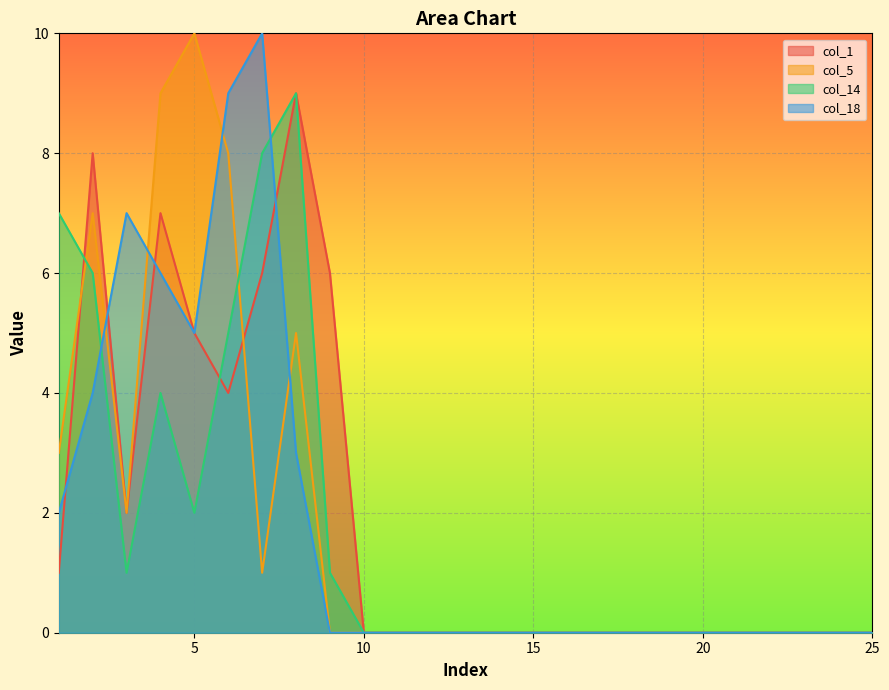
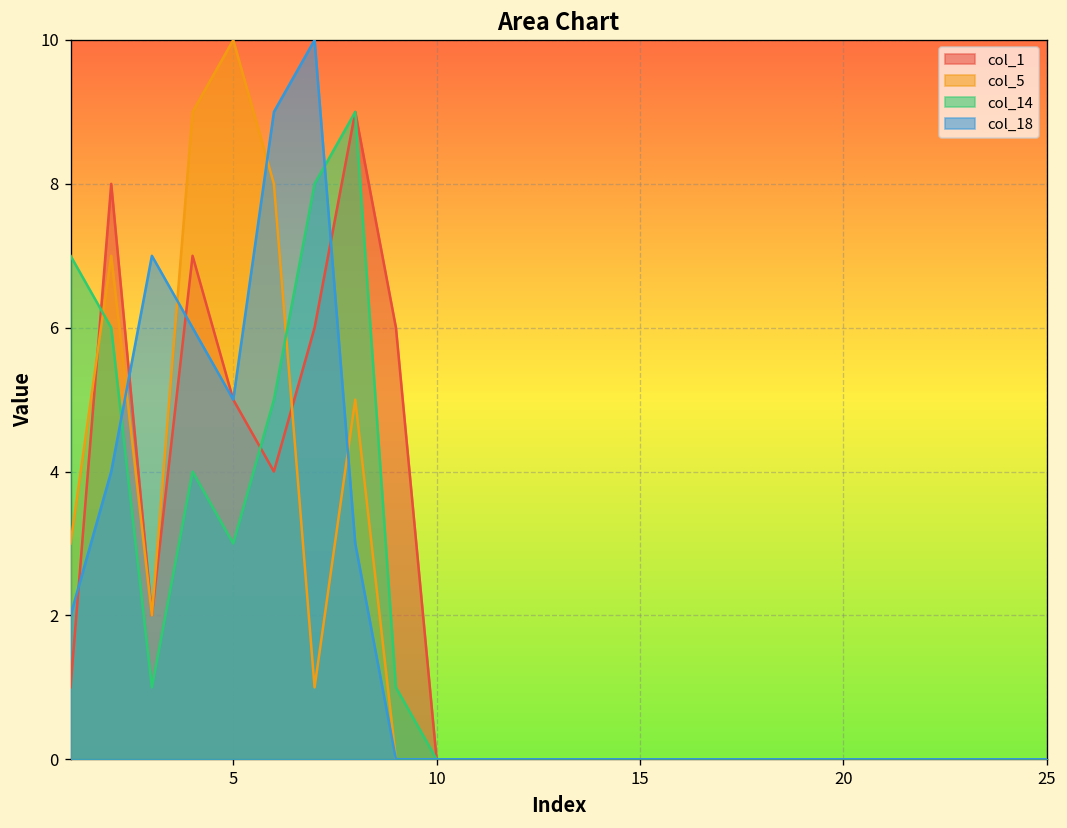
  {
    "col_5": {
      "5": 10
    },
    "col_14": {
-     "5": 2
+     "5": 3
    }
  }
